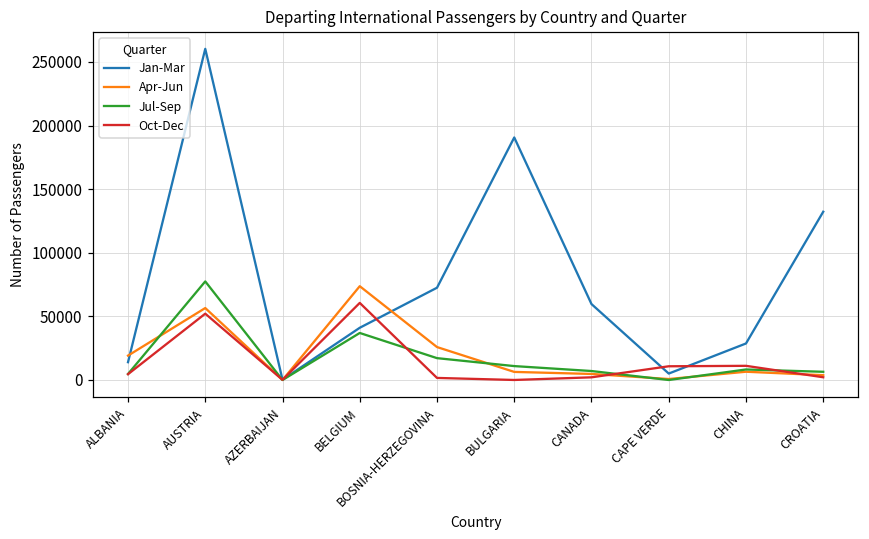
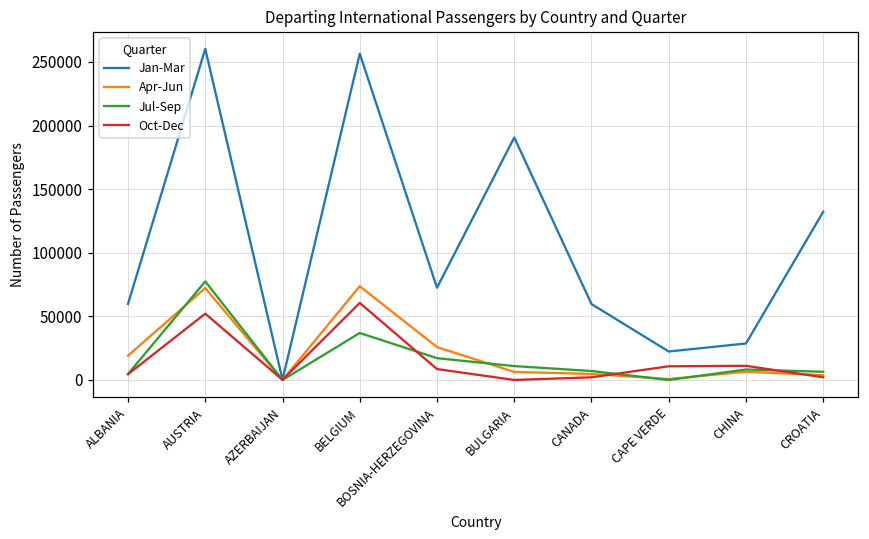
  {
    "Jan-Mar": {
-     "ALBANIA": 14000,
+     "ALBANIA": 60000,
      "AUSTRIA": 260000,
-     "BELGIUM": 41000,
+     "BELGIUM": 257000,
      "BOSNIA-HERZEGOVINA": 73000,
      "BULGARIA": 191000,
      "CANADA": 60000,
-     "CAPE VERDE": 5000,
+     "CAPE VERDE": 22000,
      "CHINA": 29000,
      "CROATIA": 132000
    },
    "Apr-Jun": {
      "ALBANIA": 19000,
-     "AUSTRIA": 57000,
+     "AUSTRIA": 72000,
      "BELGIUM": 74000,
      "BOSNIA-HERZEGOVINA": 26000,
      "BULGARIA": 6000,
      "CANADA": 5000
    },
    "Jul-Sep": {
      "AUSTRIA": 78000,
      "BELGIUM": 37000,
      "BOSNIA-HERZEGOVINA": 17000,
      "BULGARIA": 11000,
      "CANADA": 7000,
      "CROATIA": 6000
    },
    "Oct-Dec": {
      "AUSTRIA": 52000,
      "BELGIUM": 61000,
-     "BOSNIA-HERZEGOVINA": 2000,
+     "BOSNIA-HERZEGOVINA": 9000,
      "BULGARIA": 0,
      "CANADA": 2000,
      "CAPE VERDE": 11000,
      "CHINA": 11000
    }
  }
